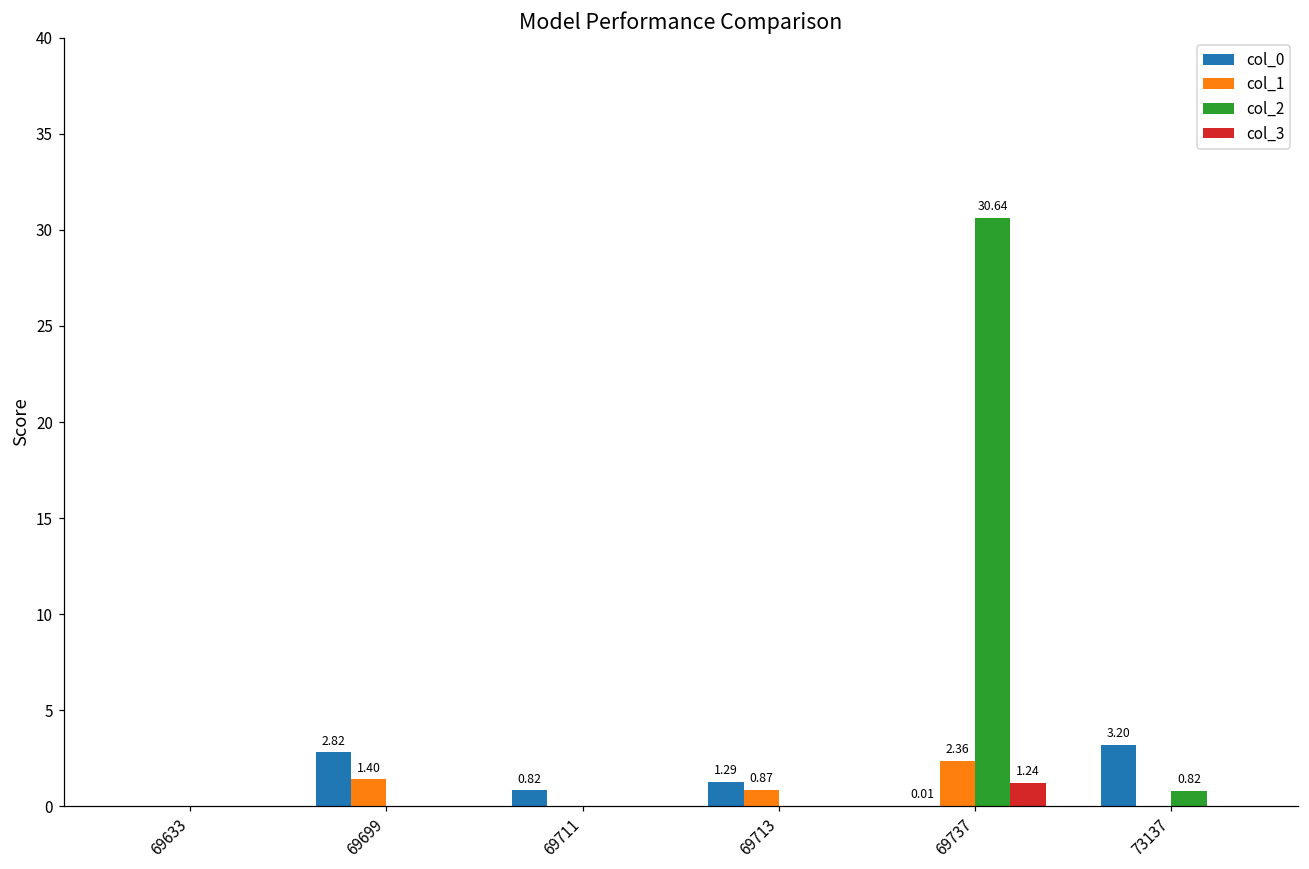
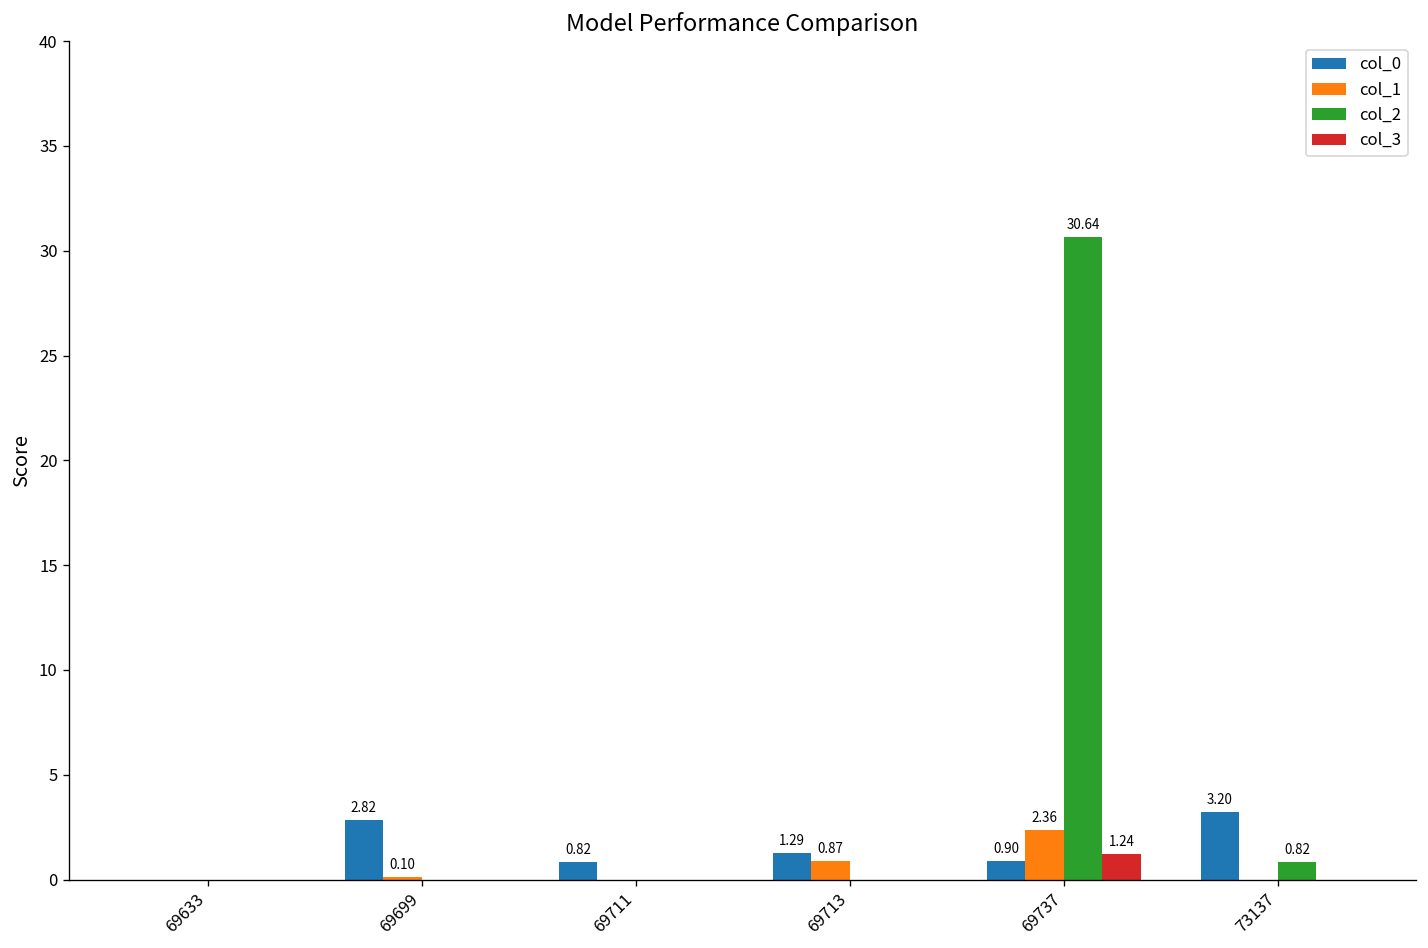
  {
    "col_0": {
      "69699": 2.82,
      "69711": 0.82,
      "69713": 1.29,
-     "69737": 0.01,
+     "69737": 0.90,
      "73137": 3.20
    },
    "col_1": {
-     "69699": 1.40,
+     "69699": 0.10,
      "69713": 0.87,
      "69737": 2.36
    },
    "col_2": {
      "69737": 30.64,
      "73137": 0.82
    },
    "col_3": {
      "69737": 1.24
    }
  }
